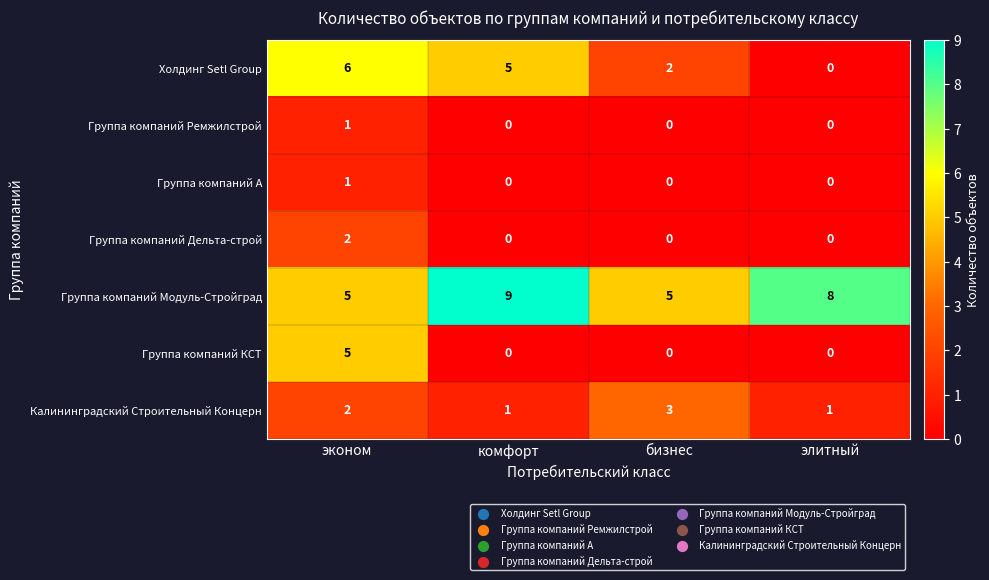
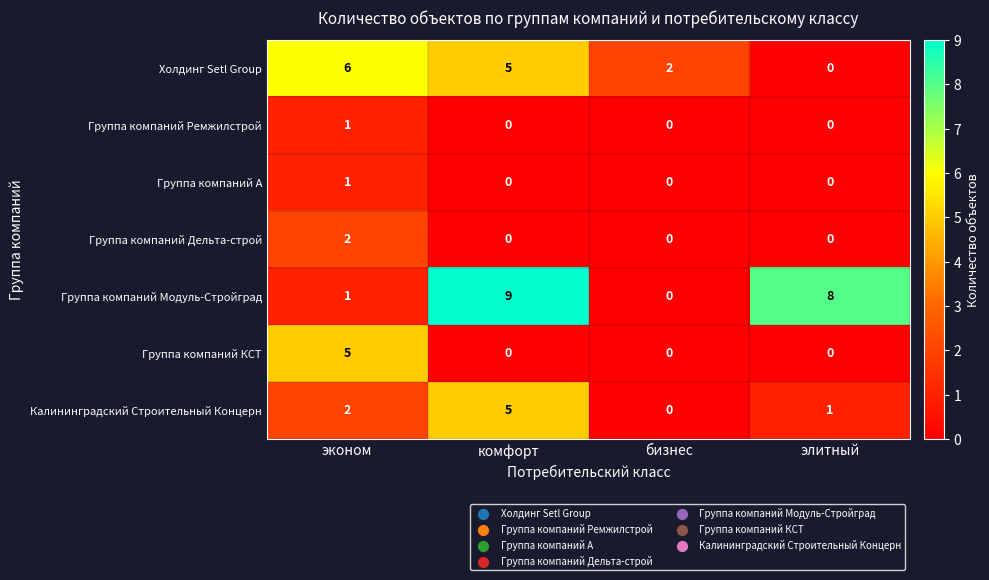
  {
    "Холдинг Setl Group": {
      "эконом": 6,
      "комфорт": 5,
      "бизнес": 2,
      "элитный": 0
    },
    "Группа компаний Ремжилстрой": {
      "эконом": 1,
      "комфорт": 0,
      "бизнес": 0,
      "элитный": 0
    },
    "Группа компаний А": {
      "эконом": 1,
      "комфорт": 0,
      "бизнес": 0,
      "элитный": 0
    },
    "Группа компаний Дельта-строй": {
      "эконом": 2,
      "комфорт": 0,
      "бизнес": 0,
      "элитный": 0
    },
    "Группа компаний Модуль-Стройград": {
-     "эконом": 5,
+     "эконом": 1,
      "комфорт": 9,
-     "бизнес": 5,
+     "бизнес": 0,
      "элитный": 8
    },
    "Группа компаний КСТ": {
      "эконом": 5,
      "комфорт": 0,
      "бизнес": 0,
      "элитный": 0
    },
    "Калининградский Строительный Концерн": {
      "эконом": 2,
-     "комфорт": 1,
-     "бизнес": 3,
+     "комфорт": 5,
+     "бизнес": 0,
      "элитный": 1
    }
  }
